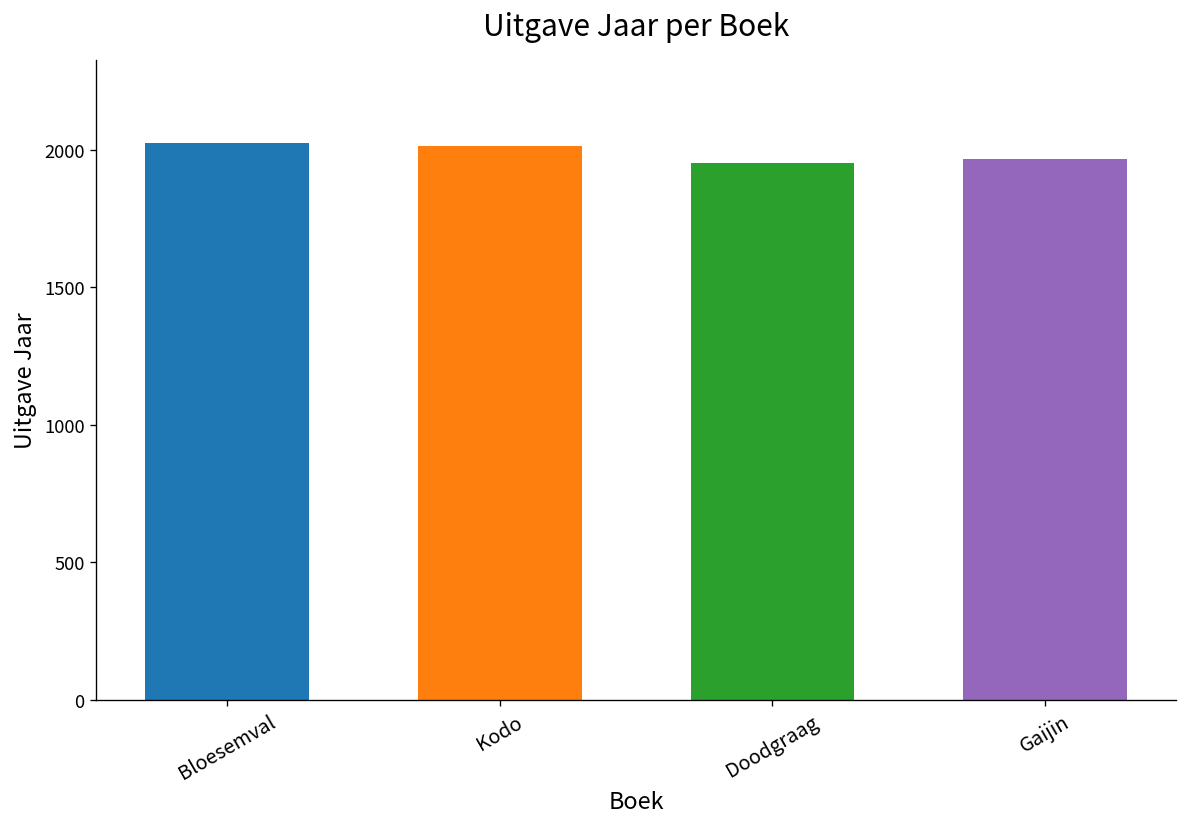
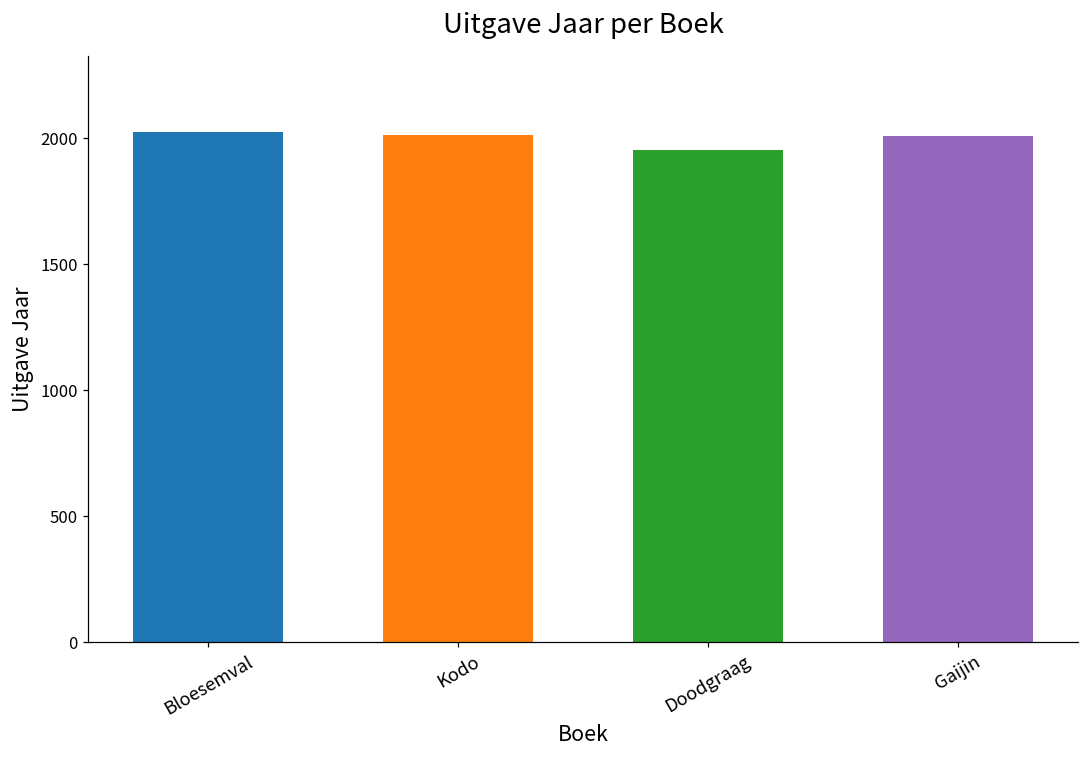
  {
    "Bloesemval": 2020,
    "Kodo": 2010,
    "Doodgraag": 1950,
-   "Gaijin": 1970
+   "Gaijin": 2010
  }
